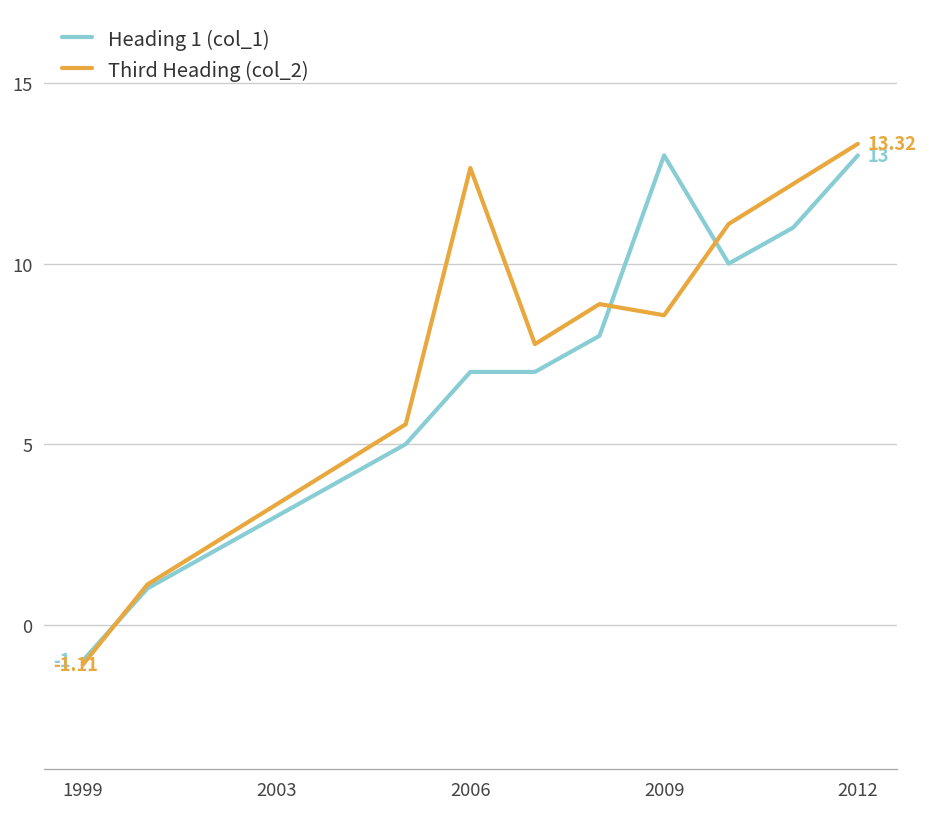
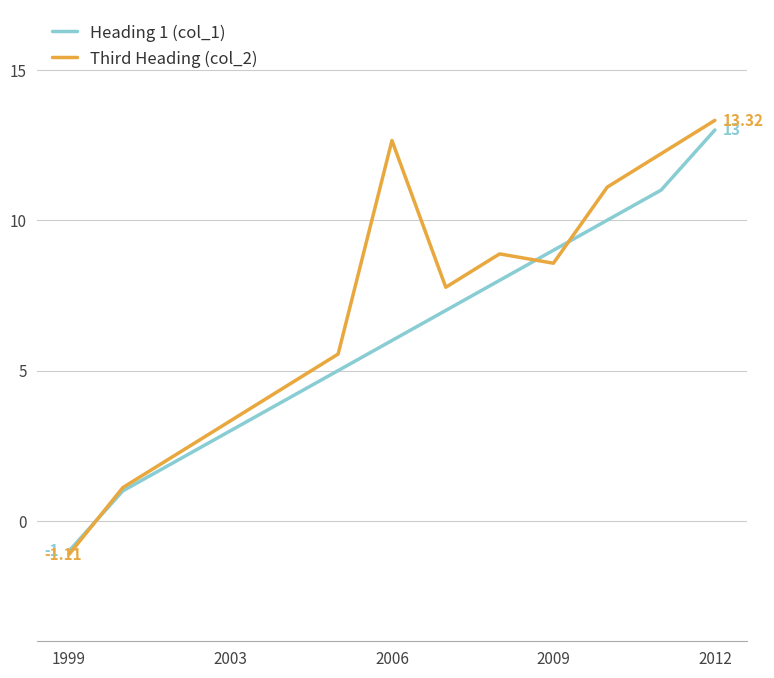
  {
    "Heading 1 (col_1)": {
      "2003": 3,
-     "2006": 7,
-     "2009": 13
+     "2006": 6,
+     "2009": 9
    },
    "Third Heading (col_2)": {
      "2003": 3.3,
      "2006": 12.7,
      "2009": 8.6
    }
  }
